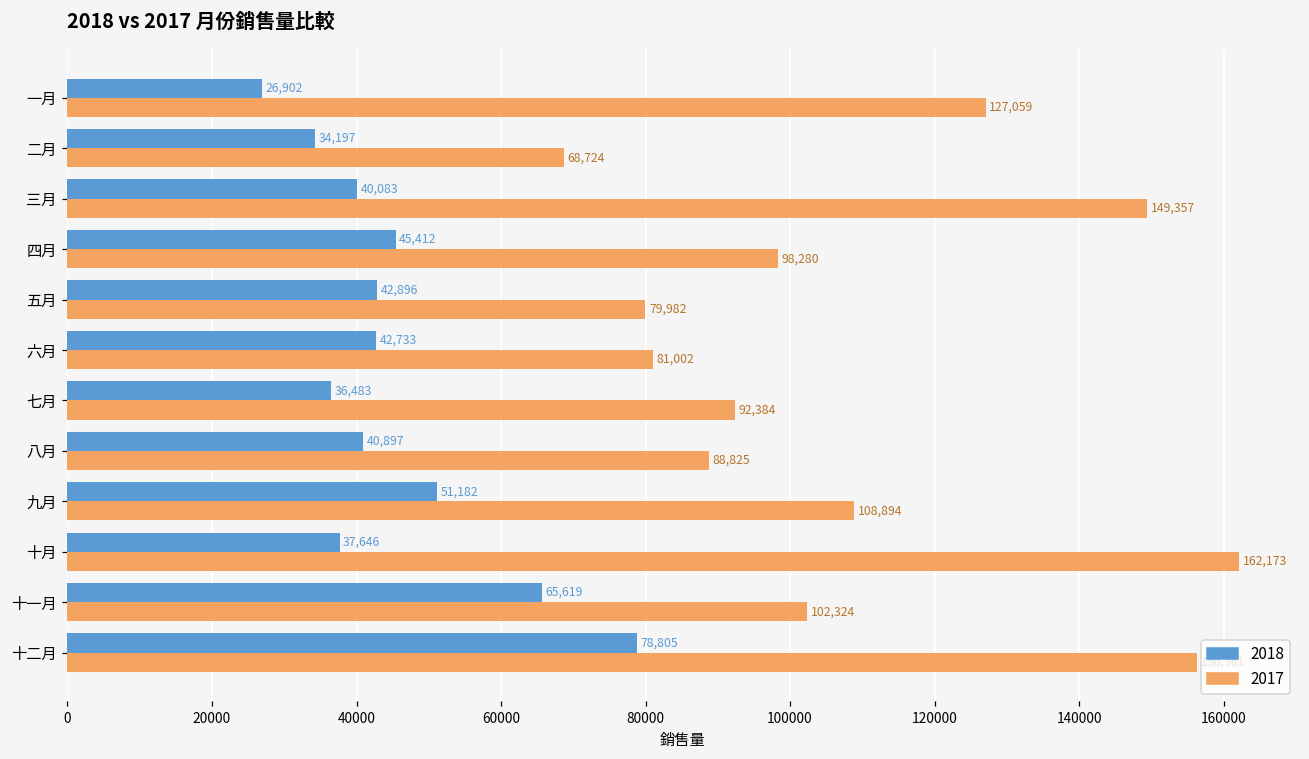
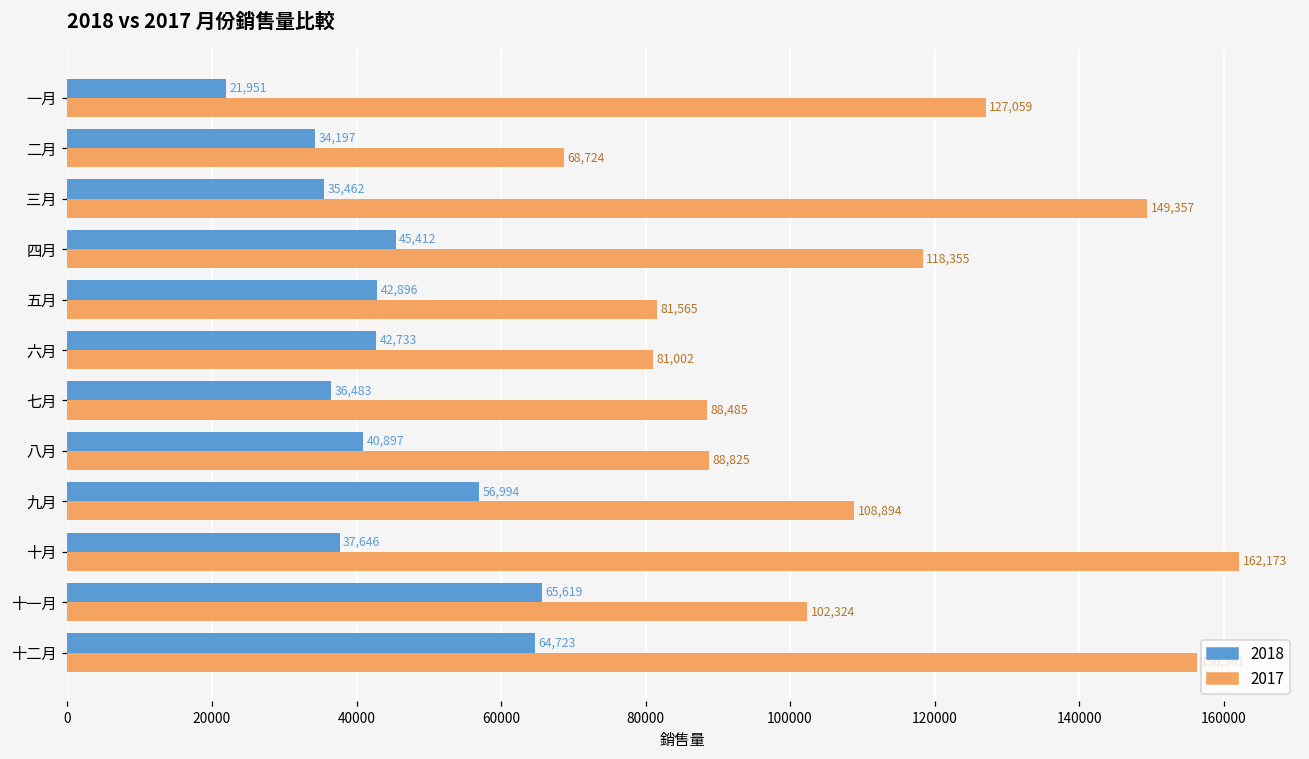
  {
    "2017": {
      "一月": "127,059",
      "二月": "68,724",
      "三月": "149,357",
-     "四月": "98,280",
-     "五月": "79,982",
+     "四月": "118,355",
+     "五月": "81,565",
      "六月": "81,002",
-     "七月": "92,384",
+     "七月": "88,485",
      "八月": "88,825",
      "九月": "108,894",
      "十月": "162,173",
      "十一月": "102,324"
    },
    "2018": {
-     "一月": "26,902",
+     "一月": "21,951",
      "二月": "34,197",
-     "三月": "40,083",
+     "三月": "35,462",
      "四月": "45,412",
      "五月": "42,896",
      "六月": "42,733",
      "七月": "36,483",
      "八月": "40,897",
-     "九月": "51,182",
+     "九月": "56,994",
      "十月": "37,646",
      "十一月": "65,619",
-     "十二月": "78,805"
+     "十二月": "64,723"
    }
  }
